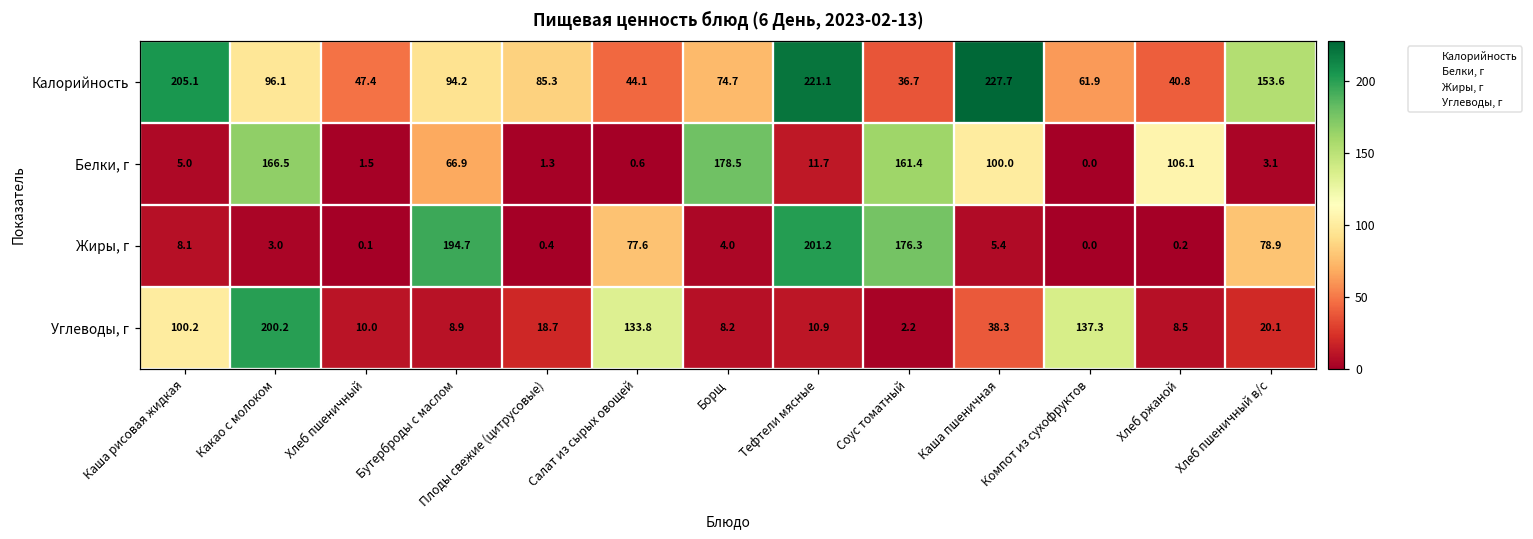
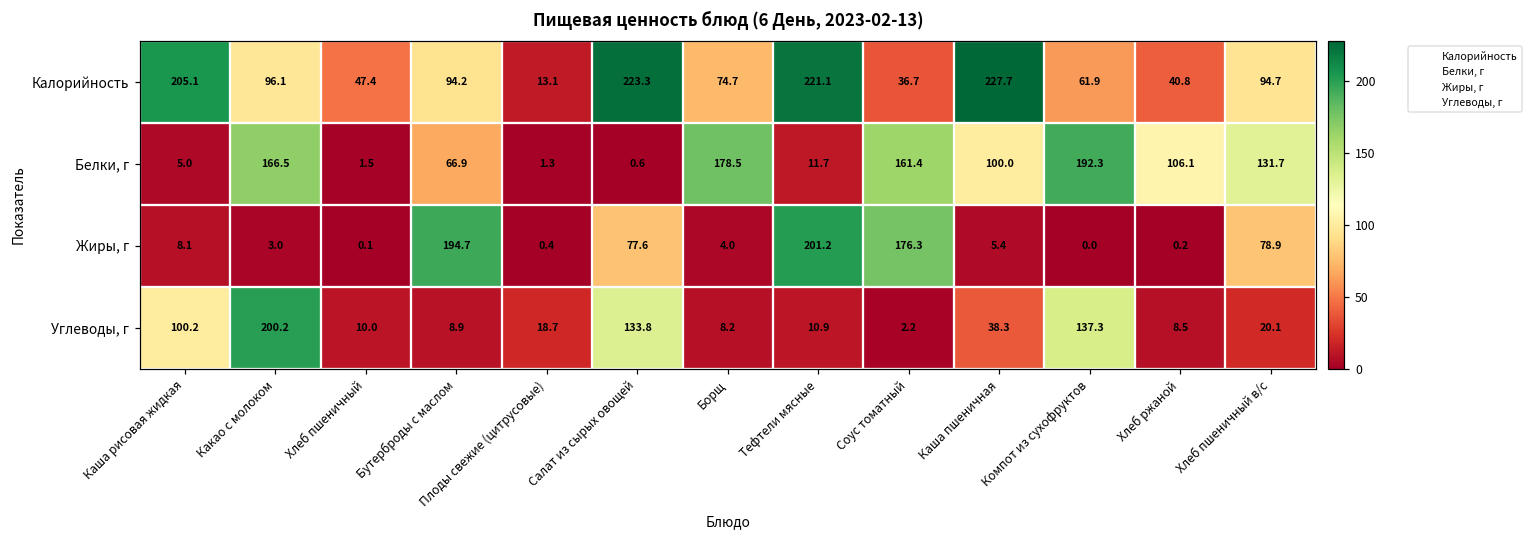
  {
    "Калорийность": {
      "Каша рисовая жидкая": 205.1,
      "Какао с молоком": 96.1,
      "Хлеб пшеничный": 47.4,
      "Бутерброды с маслом": 94.2,
-     "Плоды свежие (цитрусовые)": 85.3,
-     "Салат из сырых овощей": 44.1,
+     "Плоды свежие (цитрусовые)": 13.1,
+     "Салат из сырых овощей": 223.3,
      "Борщ": 74.7,
      "Тефтели мясные": 221.1,
      "Соус томатный": 36.7,
      "Каша пшеничная": 227.7,
      "Компот из сухофруктов": 61.9,
      "Хлеб ржаной": 40.8,
-     "Хлеб пшеничный в/с": 153.6
+     "Хлеб пшеничный в/с": 94.7
    },
    "Белки, г": {
      "Каша рисовая жидкая": 5.0,
      "Какао с молоком": 166.5,
      "Хлеб пшеничный": 1.5,
      "Бутерброды с маслом": 66.9,
      "Плоды свежие (цитрусовые)": 1.3,
      "Салат из сырых овощей": 0.6,
      "Борщ": 178.5,
      "Тефтели мясные": 11.7,
      "Соус томатный": 161.4,
      "Каша пшеничная": 100.0,
-     "Компот из сухофруктов": 0.0,
+     "Компот из сухофруктов": 192.3,
      "Хлеб ржаной": 106.1,
-     "Хлеб пшеничный в/с": 3.1
+     "Хлеб пшеничный в/с": 131.7
    },
    "Жиры, г": {
      "Каша рисовая жидкая": 8.1,
      "Какао с молоком": 3.0,
      "Хлеб пшеничный": 0.1,
      "Бутерброды с маслом": 194.7,
      "Плоды свежие (цитрусовые)": 0.4,
      "Салат из сырых овощей": 77.6,
      "Борщ": 4.0,
      "Тефтели мясные": 201.2,
      "Соус томатный": 176.3,
      "Каша пшеничная": 5.4,
      "Компот из сухофруктов": 0.0,
      "Хлеб ржаной": 0.2,
      "Хлеб пшеничный в/с": 78.9
    },
    "Углеводы, г": {
      "Каша рисовая жидкая": 100.2,
      "Какао с молоком": 200.2,
      "Хлеб пшеничный": 10.0,
      "Бутерброды с маслом": 8.9,
      "Плоды свежие (цитрусовые)": 18.7,
      "Салат из сырых овощей": 133.8,
      "Борщ": 8.2,
      "Тефтели мясные": 10.9,
      "Соус томатный": 2.2,
      "Каша пшеничная": 38.3,
      "Компот из сухофруктов": 137.3,
      "Хлеб ржаной": 8.5,
      "Хлеб пшеничный в/с": 20.1
    }
  }
